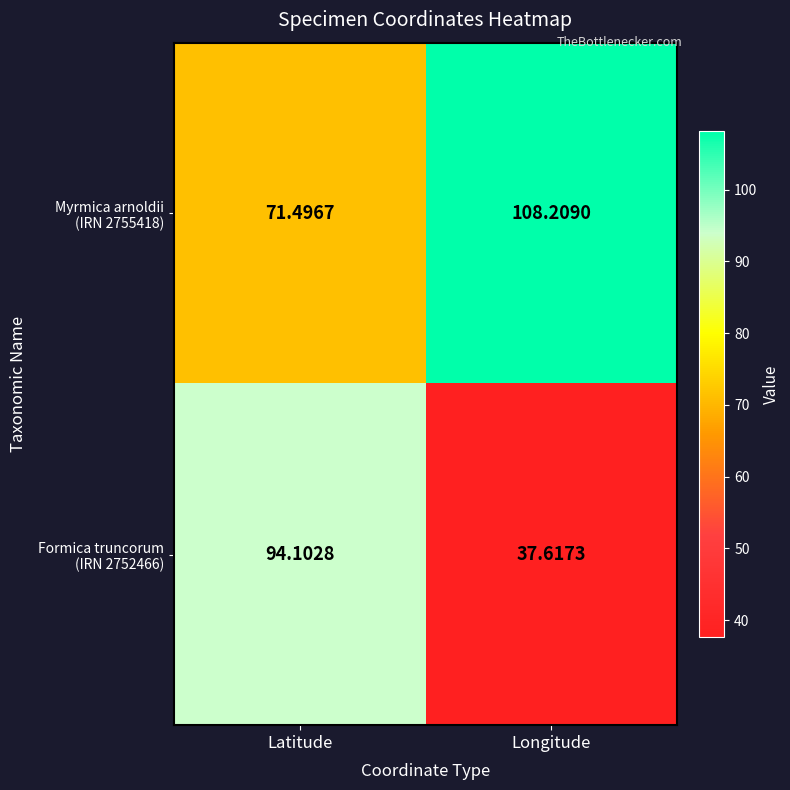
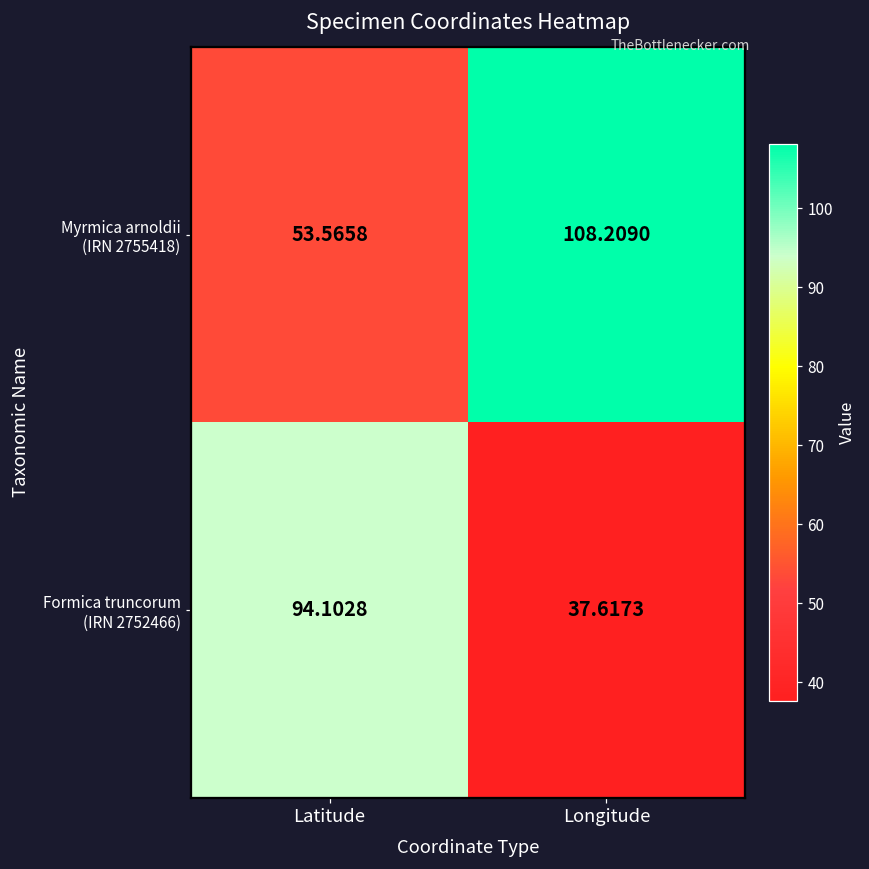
  {
    "Myrmica arnoldii (IRN 2755418)": {
-     "Latitude": 71.4967,
+     "Latitude": 53.5658,
      "Longitude": 108.2090
    },
    "Formica truncorum (IRN 2752466)": {
      "Latitude": 94.1028,
      "Longitude": 37.6173
    }
  }
